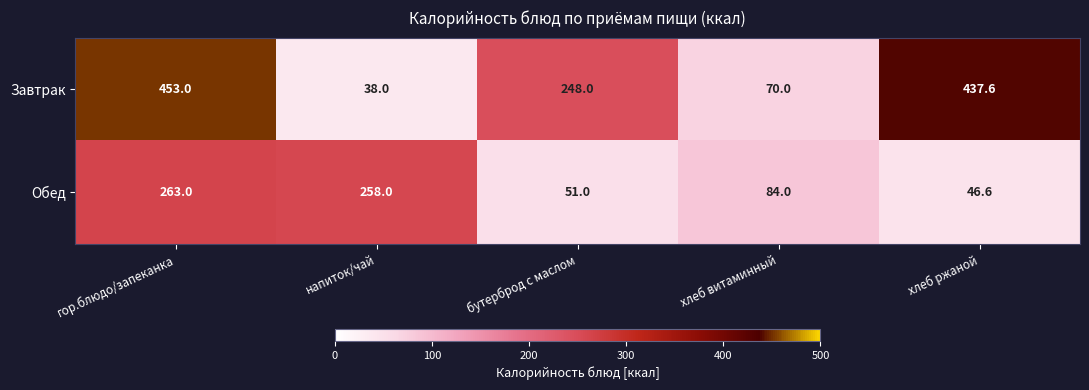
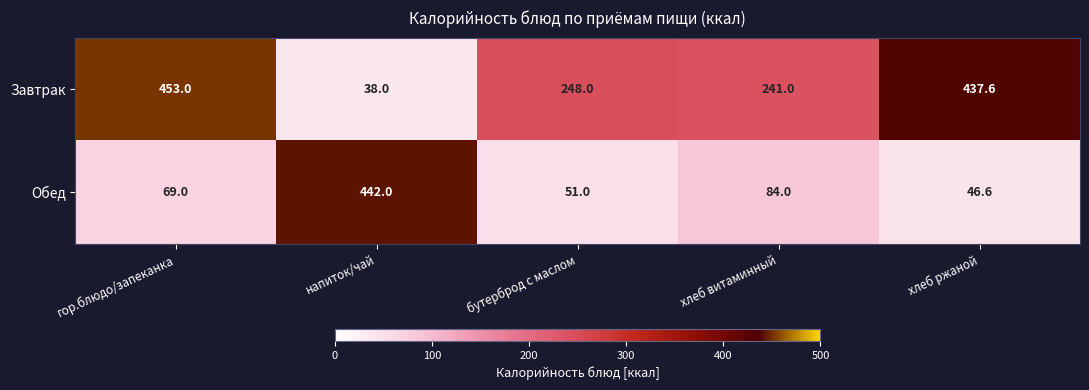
  {
    "Завтрак": {
      "гор.блюдо/запеканка": 453.0,
      "напиток/чай": 38.0,
      "бутерброд с маслом": 248.0,
-     "хлеб витаминный": 70.0,
+     "хлеб витаминный": 241.0,
      "хлеб ржаной": 437.6
    },
    "Обед": {
-     "гор.блюдо/запеканка": 263.0,
-     "напиток/чай": 258.0,
+     "гор.блюдо/запеканка": 69.0,
+     "напиток/чай": 442.0,
      "бутерброд с маслом": 51.0,
      "хлеб витаминный": 84.0,
      "хлеб ржаной": 46.6
    }
  }
